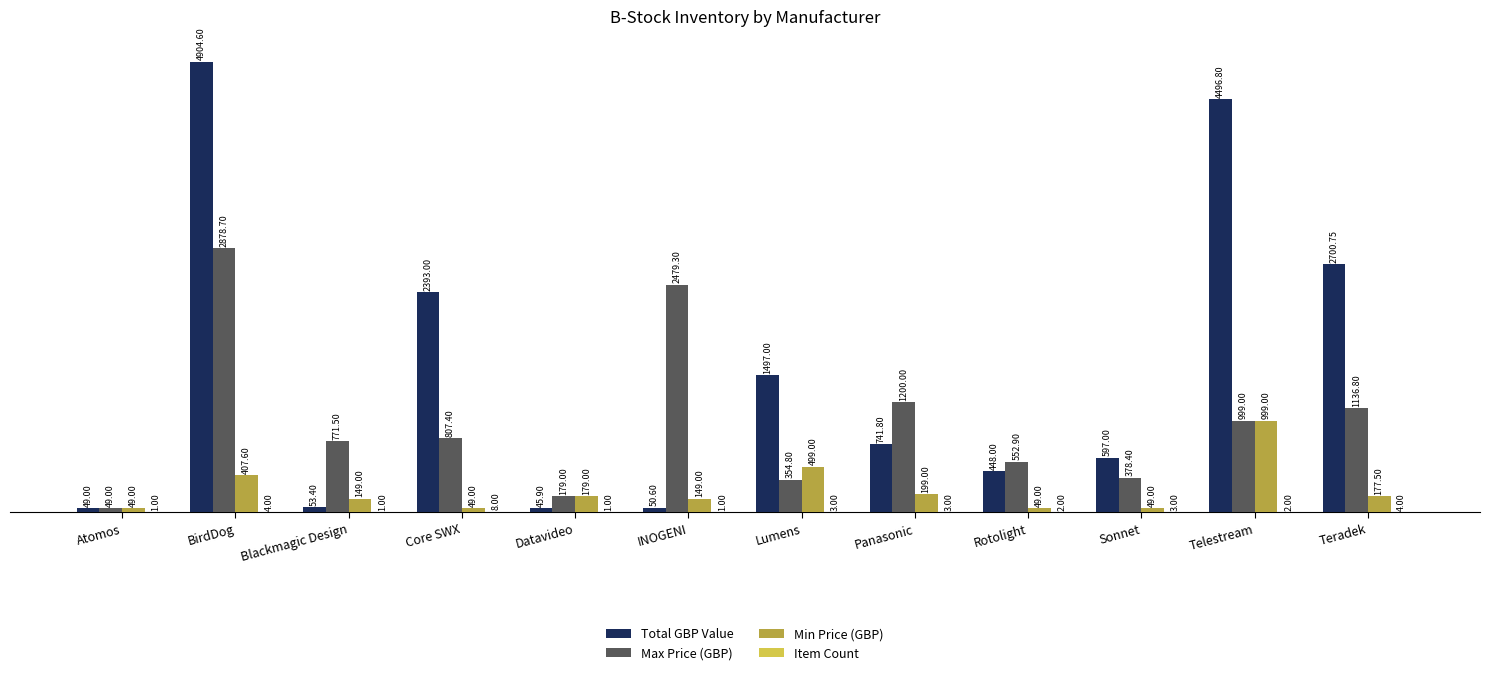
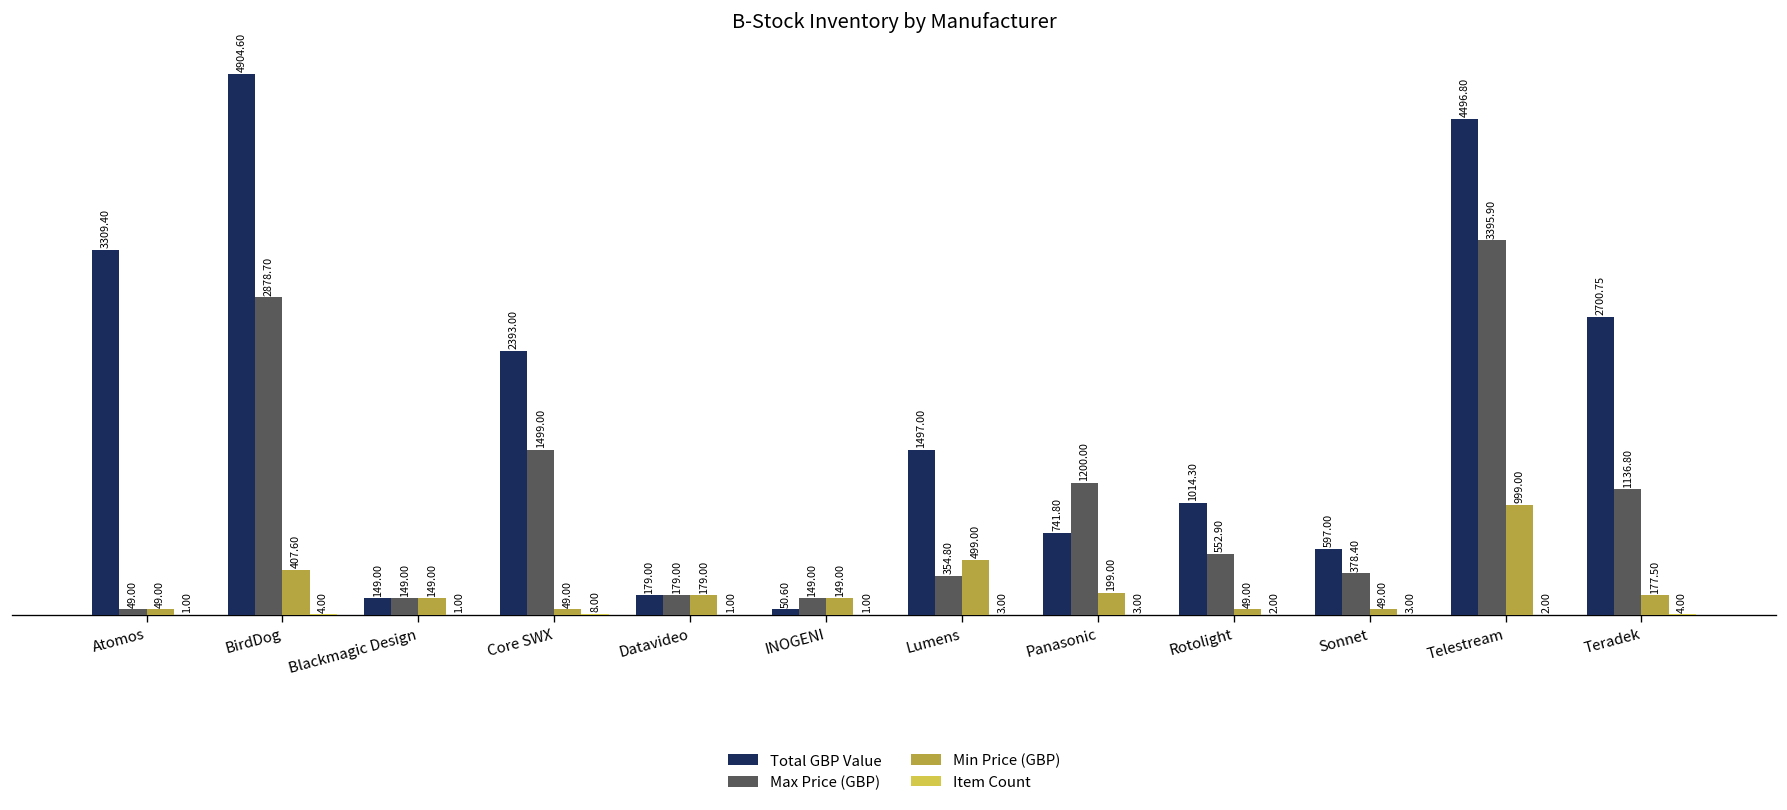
  {
    "Total GBP Value": {
-     "Atomos": 49.00,
+     "Atomos": 3309.40,
      "BirdDog": 4904.60,
-     "Blackmagic Design": 53.40,
+     "Blackmagic Design": 149.00,
      "Core SWX": 2393.00,
-     "Datavideo": 45.90,
+     "Datavideo": 179.00,
      "INOGENI": 50.60,
      "Lumens": 1497.00,
      "Panasonic": 741.80,
-     "Rotolight": 448.00,
+     "Rotolight": 1014.30,
      "Sonnet": 597.00,
      "Telestream": 4496.80,
      "Teradek": 2700.75
    },
    "Max Price (GBP)": {
      "Atomos": 49.00,
      "BirdDog": 2878.70,
-     "Blackmagic Design": 771.50,
-     "Core SWX": 807.40,
+     "Blackmagic Design": 149.00,
+     "Core SWX": 1499.00,
      "Datavideo": 179.00,
-     "INOGENI": 2479.30,
+     "INOGENI": 149.00,
      "Lumens": 354.80,
      "Panasonic": 1200.00,
      "Rotolight": 552.90,
      "Sonnet": 378.40,
-     "Telestream": 999.00,
+     "Telestream": 3395.90,
      "Teradek": 1136.80
    }
  }
